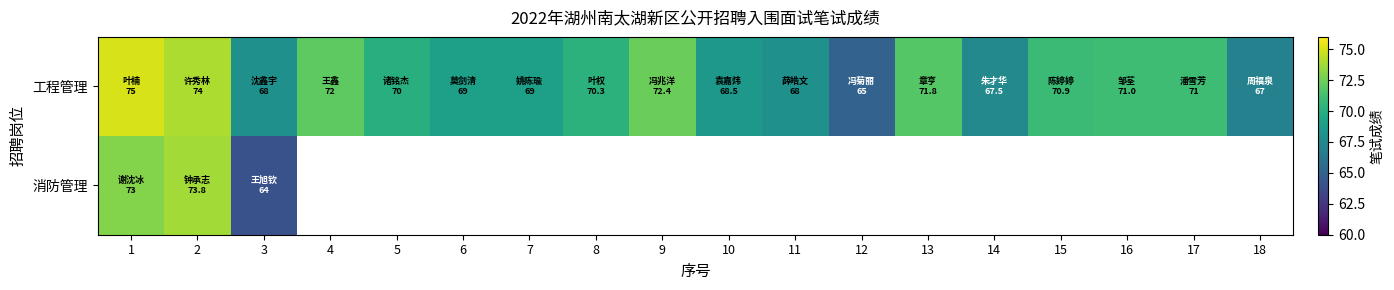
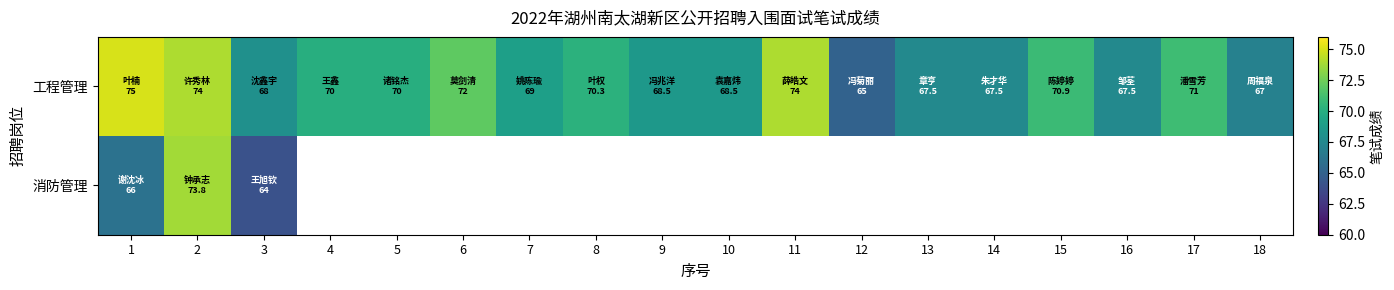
  {
    "工程管理": {
      "1": 75,
      "2": 74,
      "3": 68,
-     "4": 72,
+     "4": 70,
      "5": 70,
-     "6": 69,
+     "6": 72,
      "7": 69,
      "8": 70.3,
-     "9": 72.4,
+     "9": 68.5,
      "10": 68.5,
-     "11": 68,
+     "11": 74,
      "12": 65,
-     "13": 71.8,
+     "13": 67.5,
      "14": 67.5,
      "15": 70.9,
-     "16": 71.0,
+     "16": 67.5,
      "17": 71,
      "18": 67
    },
    "消防管理": {
-     "1": 73,
+     "1": 66,
      "2": 73.8,
      "3": 64
    }
  }
